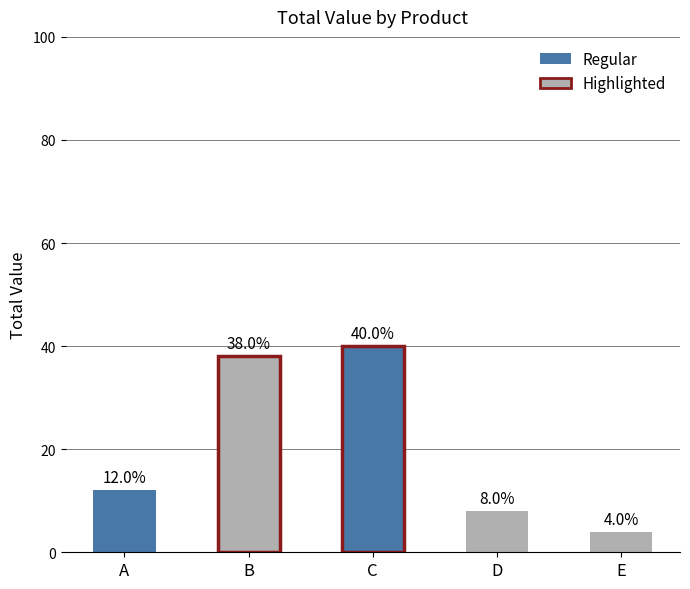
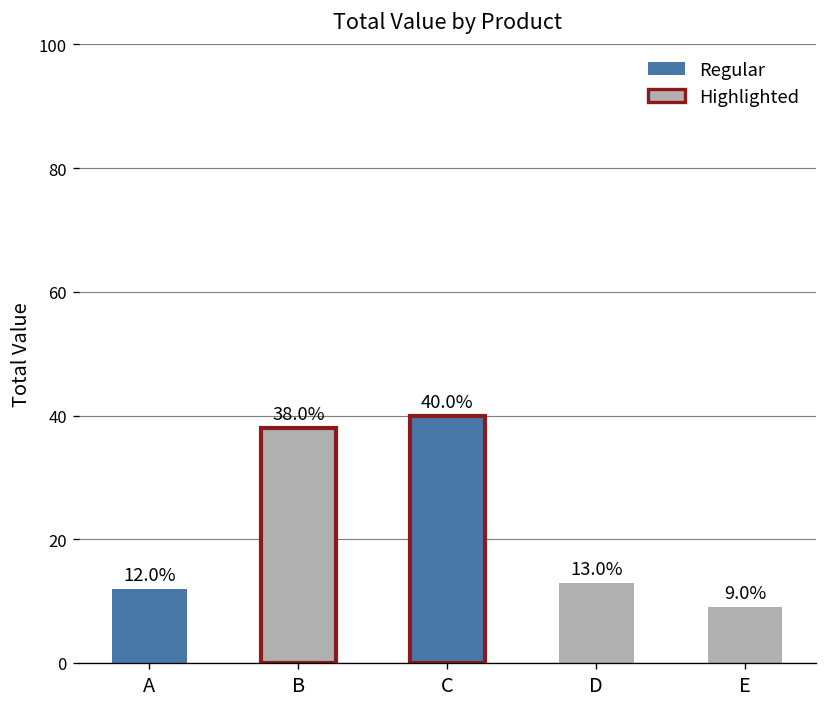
  {
    "A": "12.0%",
    "B": "38.0%",
    "C": "40.0%",
-   "D": "8.0%",
-   "E": "4.0%"
+   "D": "13.0%",
+   "E": "9.0%"
  }
